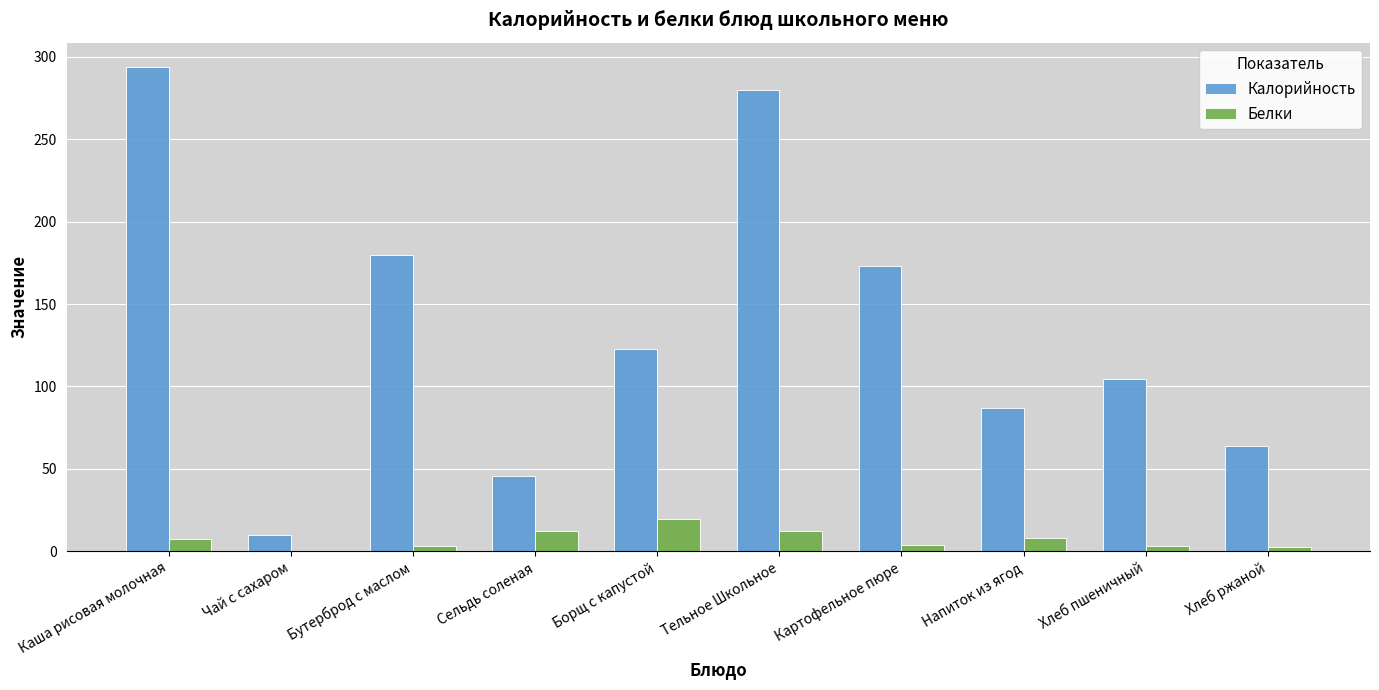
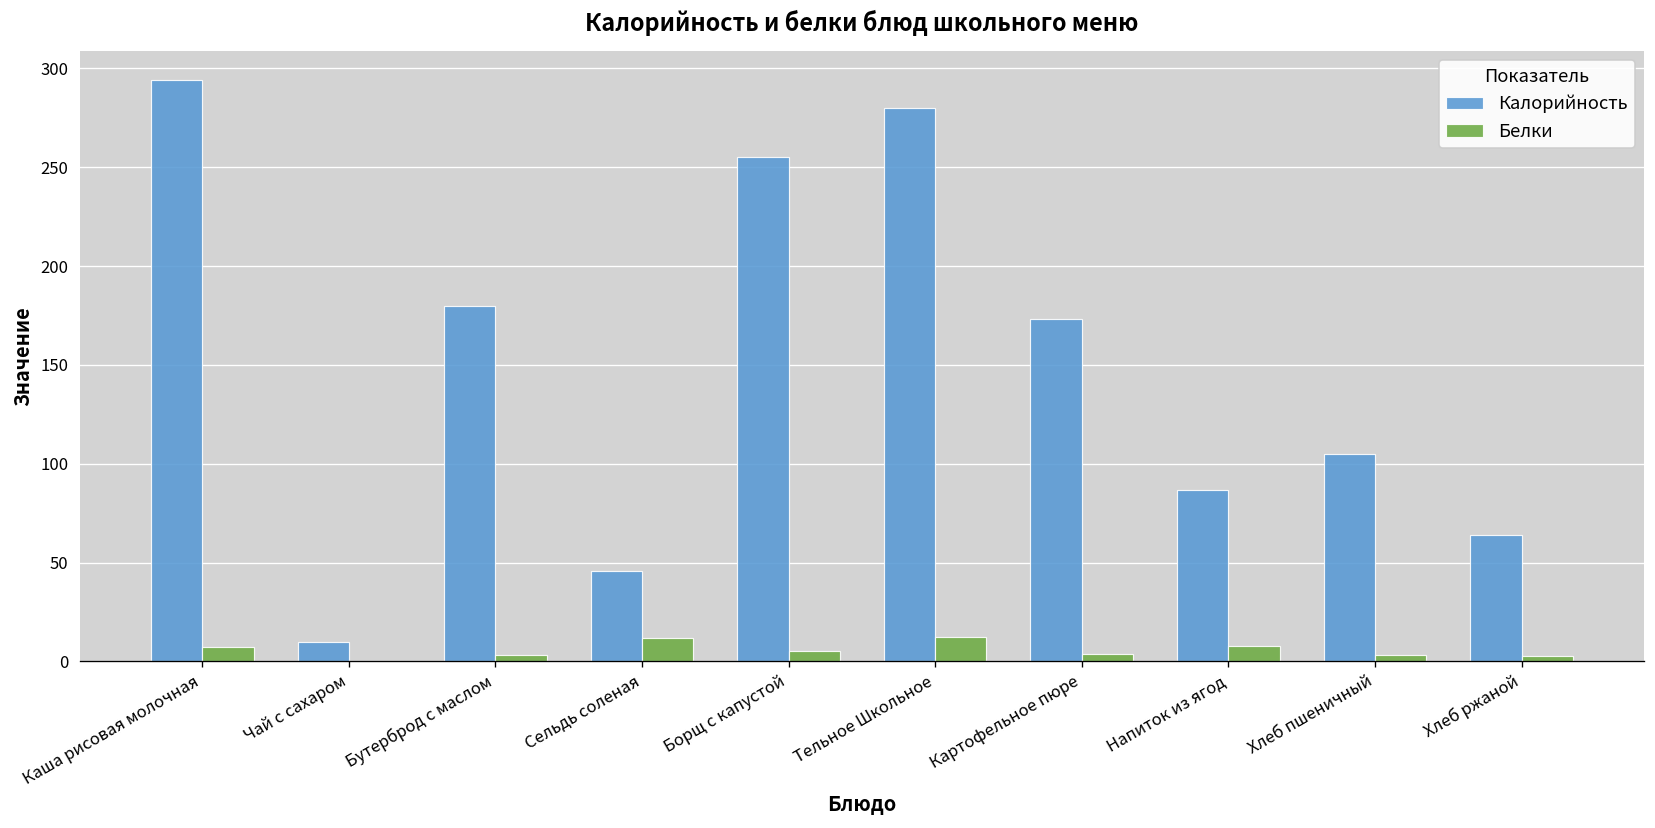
  {
    "Калорийность": {
      "Каша рисовая молочная": 294,
      "Чай с сахаром": 10,
      "Бутерброд с маслом": 180,
      "Сельдь соленая": 46,
-     "Борщ с капустой": 123,
+     "Борщ с капустой": 255,
      "Тельное Школьное": 280,
      "Картофельное пюре": 173,
      "Напиток из ягод": 87,
      "Хлеб пшеничный": 105,
      "Хлеб ржаной": 64
    },
    "Белки": {
      "Каша рисовая молочная": 7,
      "Бутерброд с маслом": 3,
      "Сельдь соленая": 12,
-     "Борщ с капустой": 19,
+     "Борщ с капустой": 6,
      "Тельное Школьное": 12,
      "Картофельное пюре": 4,
      "Напиток из ягод": 8,
      "Хлеб пшеничный": 3,
      "Хлеб ржаной": 3
    }
  }
